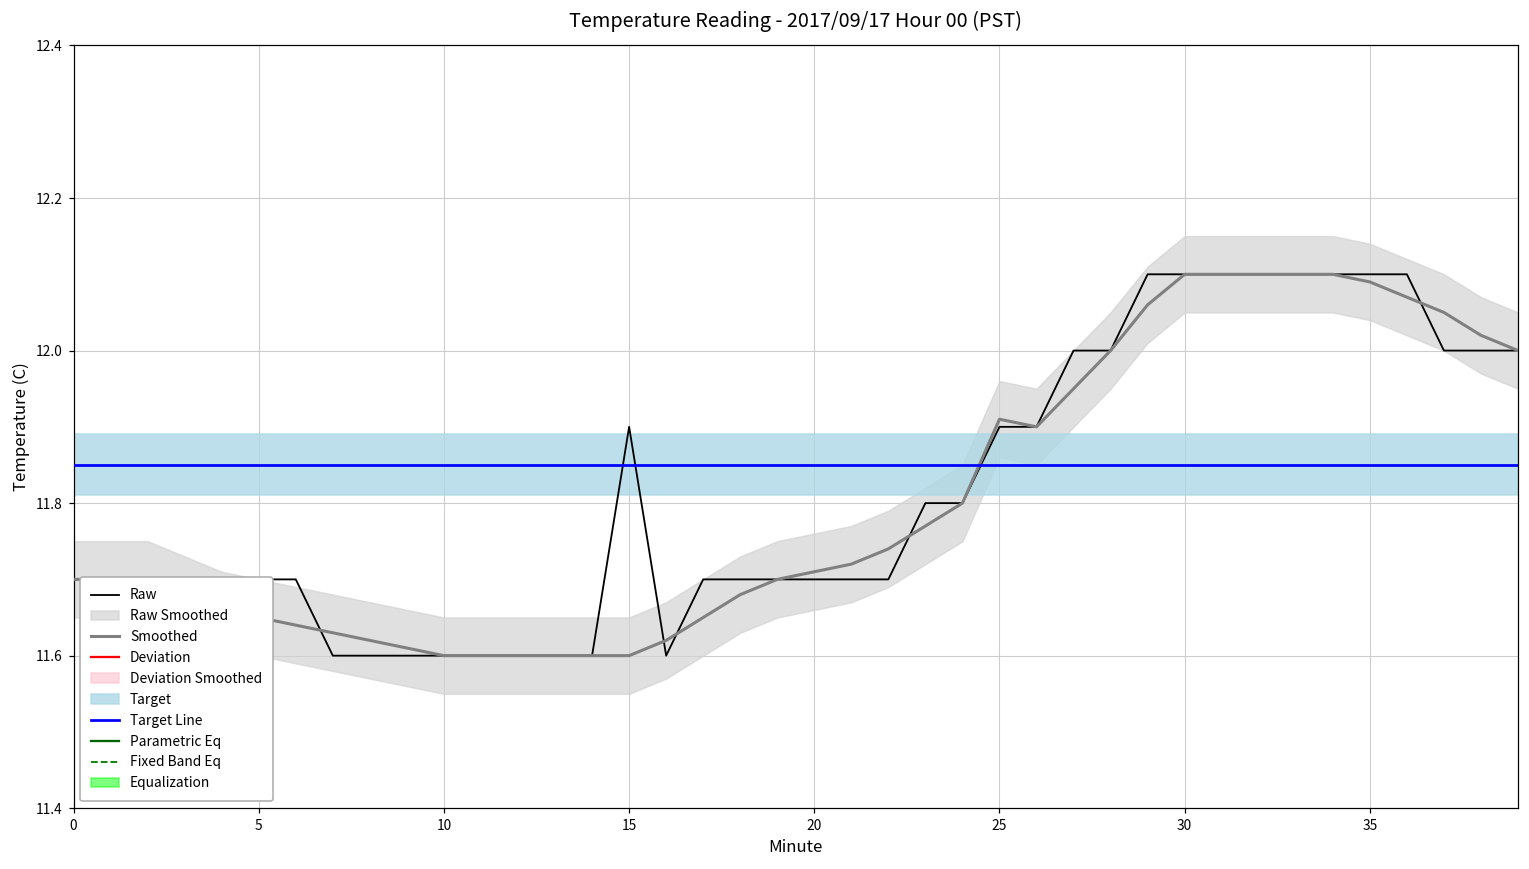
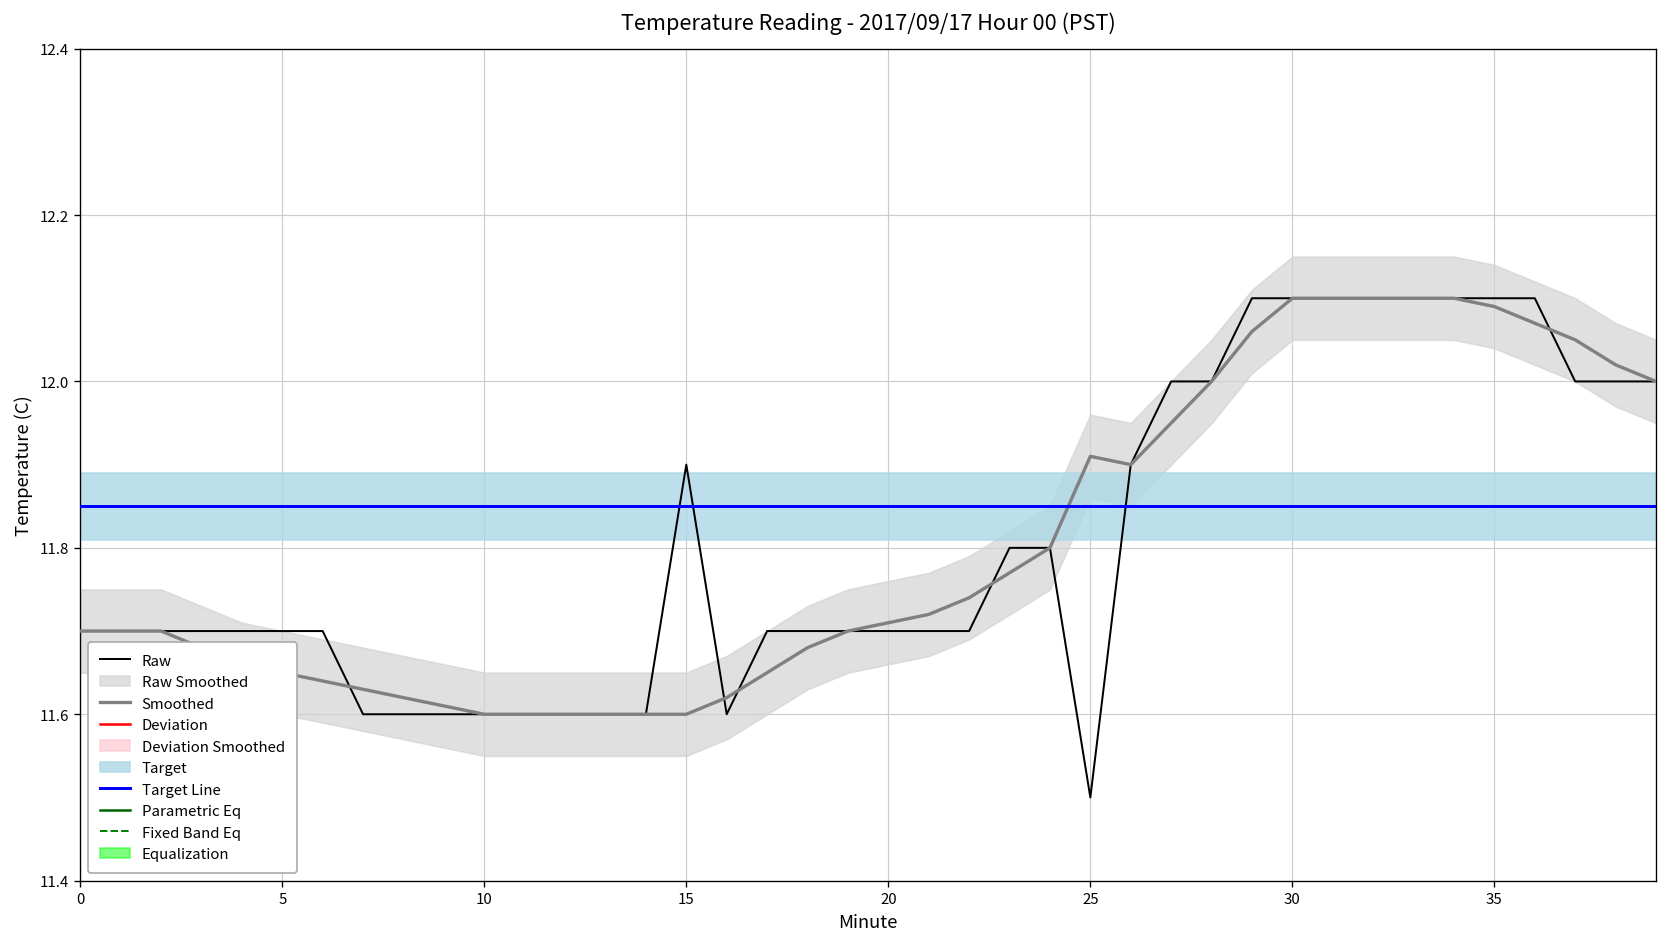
  {
    "Raw": {
      "15": 11.9,
      "20": 11.7,
-     "25": 11.9,
+     "25": 11.5,
      "35": 12.1
    },
    "Smoothed": {
      "15": 11.6,
      "20": 11.71,
      "25": 11.91,
      "35": 12.09
    },
    "Target Line": {
      "0": 11.85,
      "5": 11.85,
      "10": 11.85,
      "15": 11.85,
      "20": 11.85,
      "25": 11.85,
      "30": 11.85,
      "35": 11.85
    }
  }
